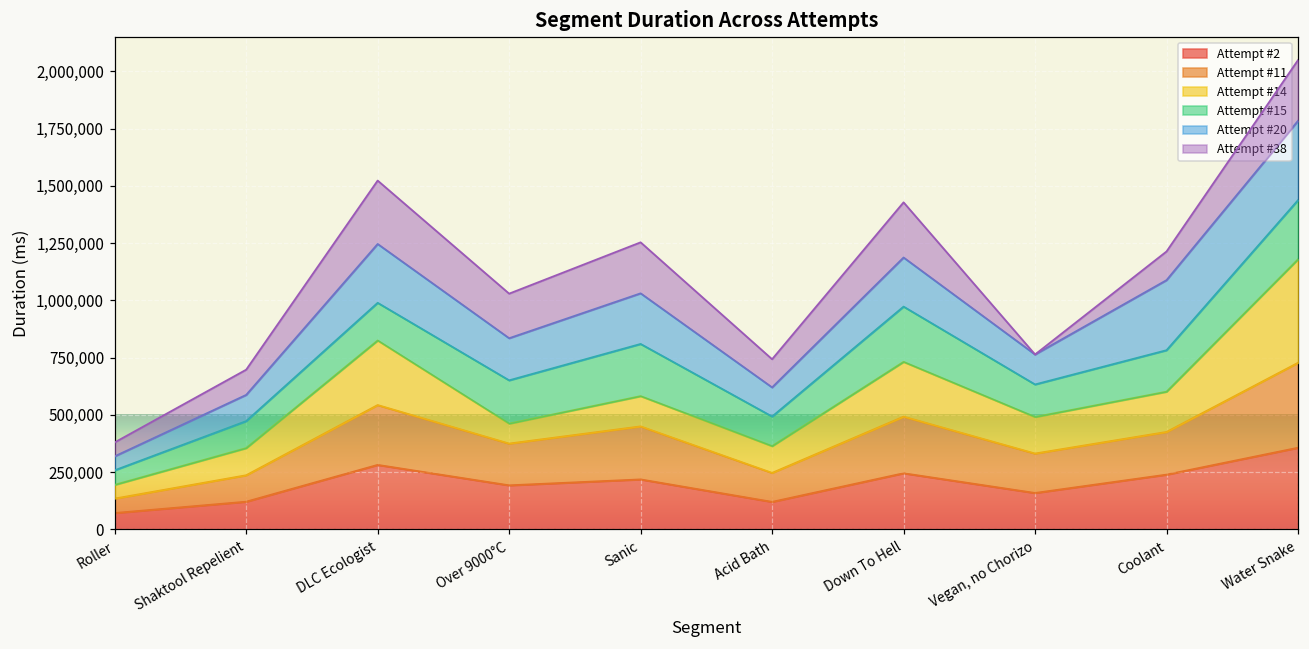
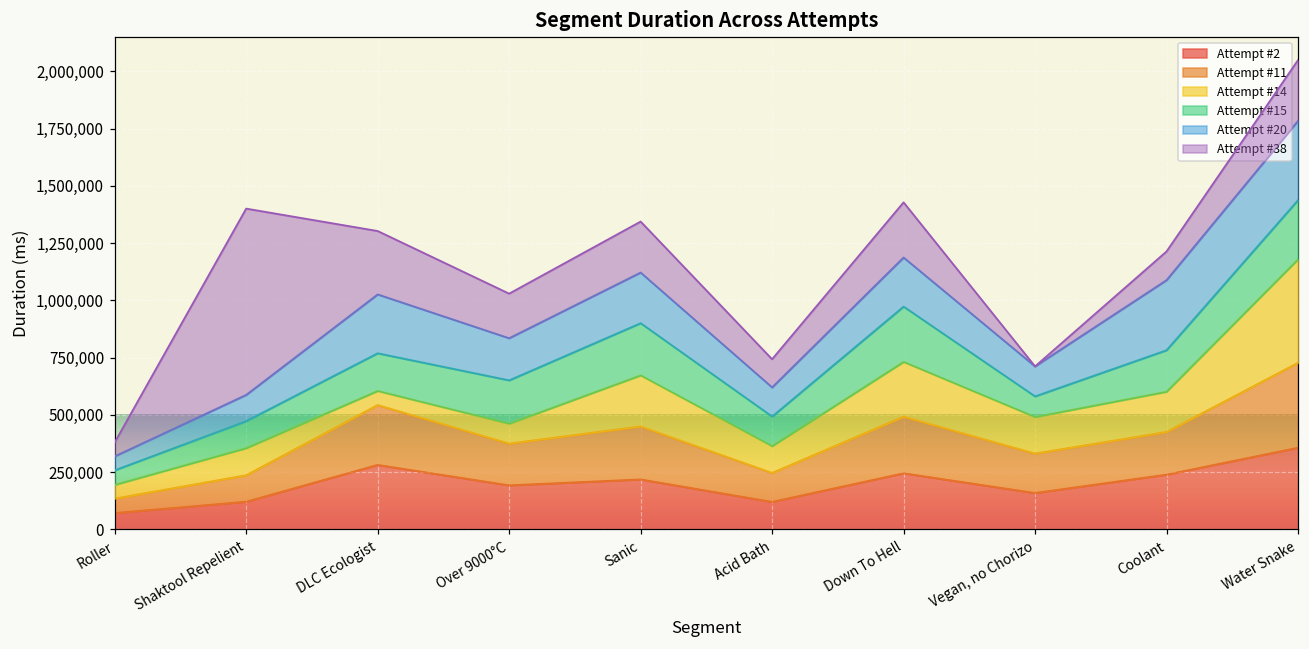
  {
    "Attempt #14": {
      "Roller": "60,000",
      "Shaktool Repelient": "120,000",
-     "DLC Ecologist": "280,000",
+     "DLC Ecologist": "60,000",
      "Over 9000°C": "90,000",
-     "Sanic": "130,000",
+     "Sanic": "220,000",
      "Acid Bath": "120,000",
      "Down To Hell": "240,000",
      "Vegan, no Chorizo": "160,000",
      "Coolant": "180,000",
      "Water Snake": "450,000"
    },
    "Attempt #15": {
      "Roller": "60,000",
      "Shaktool Repelient": "120,000",
      "DLC Ecologist": "160,000",
      "Over 9000°C": "190,000",
      "Sanic": "230,000",
      "Acid Bath": "130,000",
      "Down To Hell": "240,000",
-     "Vegan, no Chorizo": "140,000",
+     "Vegan, no Chorizo": "90,000",
      "Coolant": "180,000",
      "Water Snake": "260,000"
    },
    "Attempt #20": {
      "Roller": "60,000",
      "Shaktool Repelient": "110,000",
      "DLC Ecologist": "260,000",
      "Over 9000°C": "180,000",
      "Sanic": "220,000",
      "Acid Bath": "130,000",
      "Down To Hell": "210,000",
      "Coolant": "310,000",
      "Water Snake": "350,000"
    },
    "Attempt #38": {
      "Roller": "60,000",
-     "Shaktool Repelient": "110,000",
+     "Shaktool Repelient": "810,000",
      "DLC Ecologist": "280,000",
      "Over 9000°C": "190,000",
      "Sanic": "220,000",
      "Acid Bath": "120,000",
      "Down To Hell": "240,000",
      "Coolant": "130,000",
      "Water Snake": "270,000"
    }
  }
